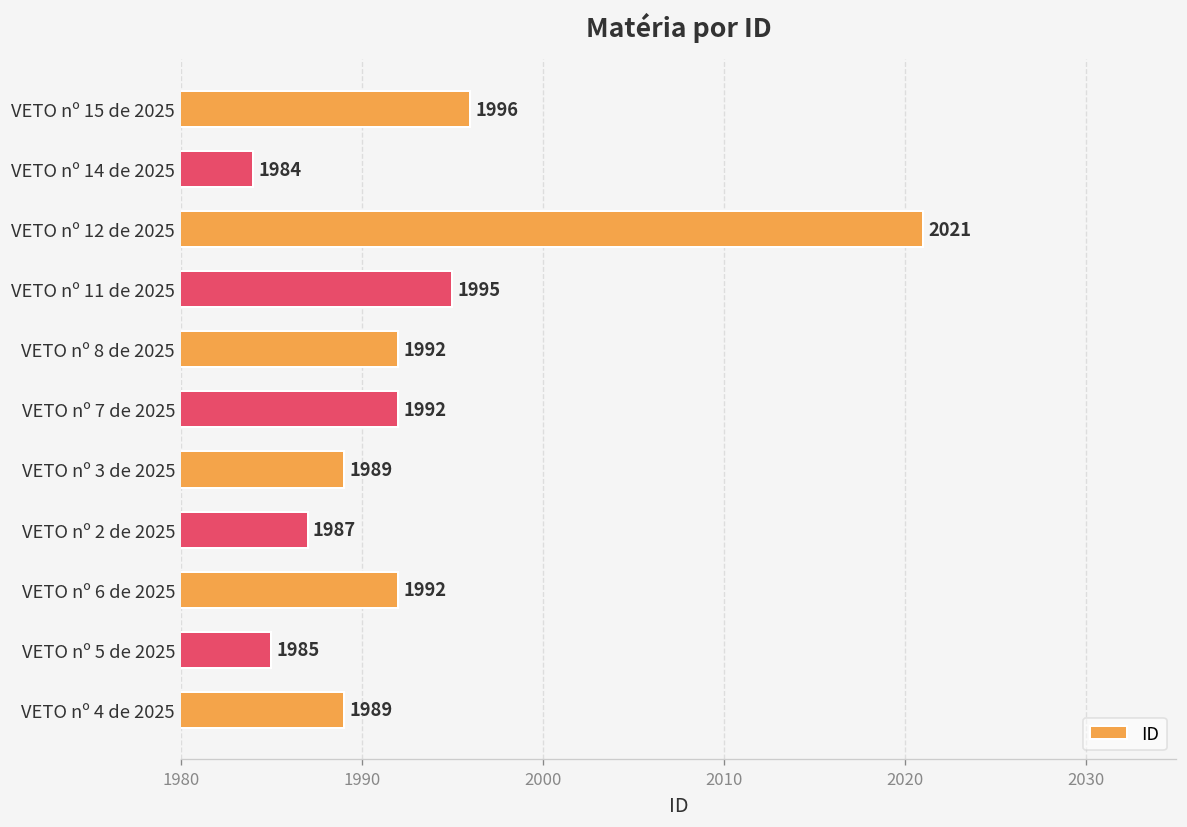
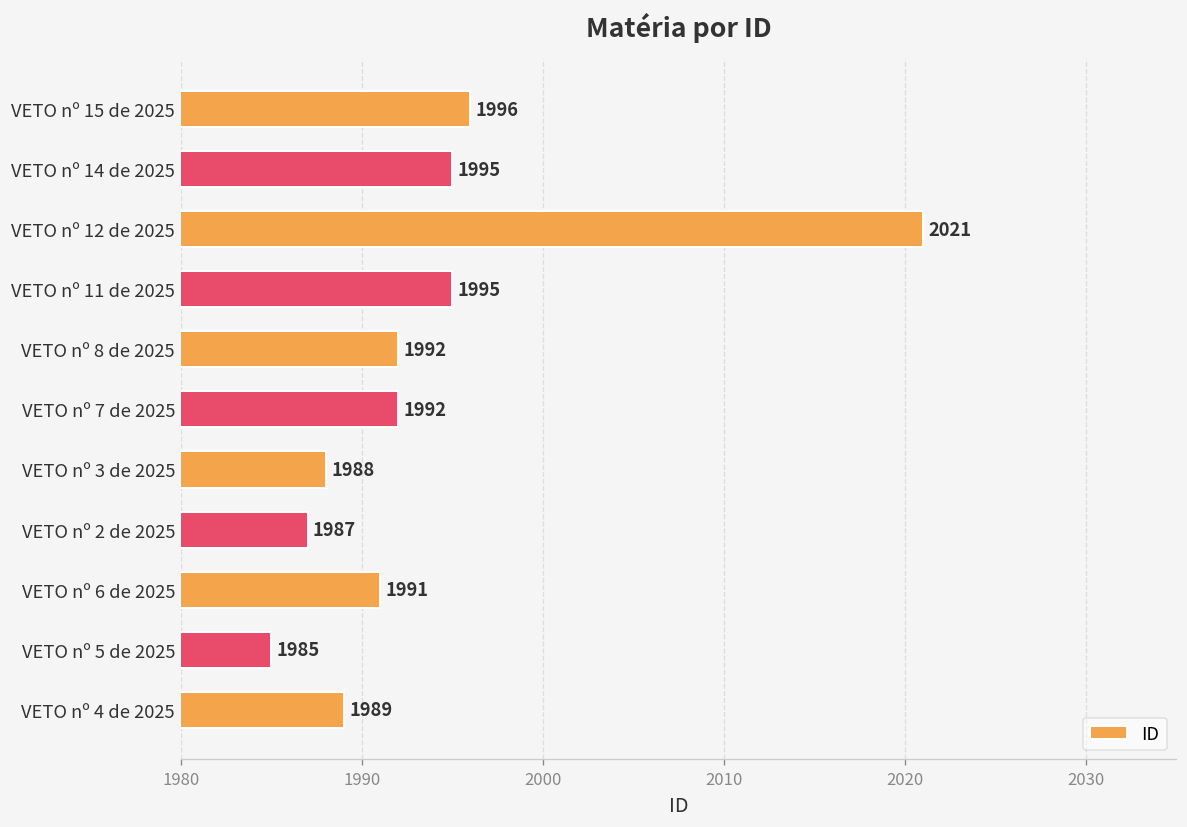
  {
    "VETO nº 15 de 2025": 1996,
-   "VETO nº 14 de 2025": 1984,
+   "VETO nº 14 de 2025": 1995,
    "VETO nº 12 de 2025": 2021,
    "VETO nº 11 de 2025": 1995,
    "VETO nº 8 de 2025": 1992,
    "VETO nº 7 de 2025": 1992,
-   "VETO nº 3 de 2025": 1989,
+   "VETO nº 3 de 2025": 1988,
    "VETO nº 2 de 2025": 1987,
-   "VETO nº 6 de 2025": 1992,
+   "VETO nº 6 de 2025": 1991,
    "VETO nº 5 de 2025": 1985,
    "VETO nº 4 de 2025": 1989
  }
